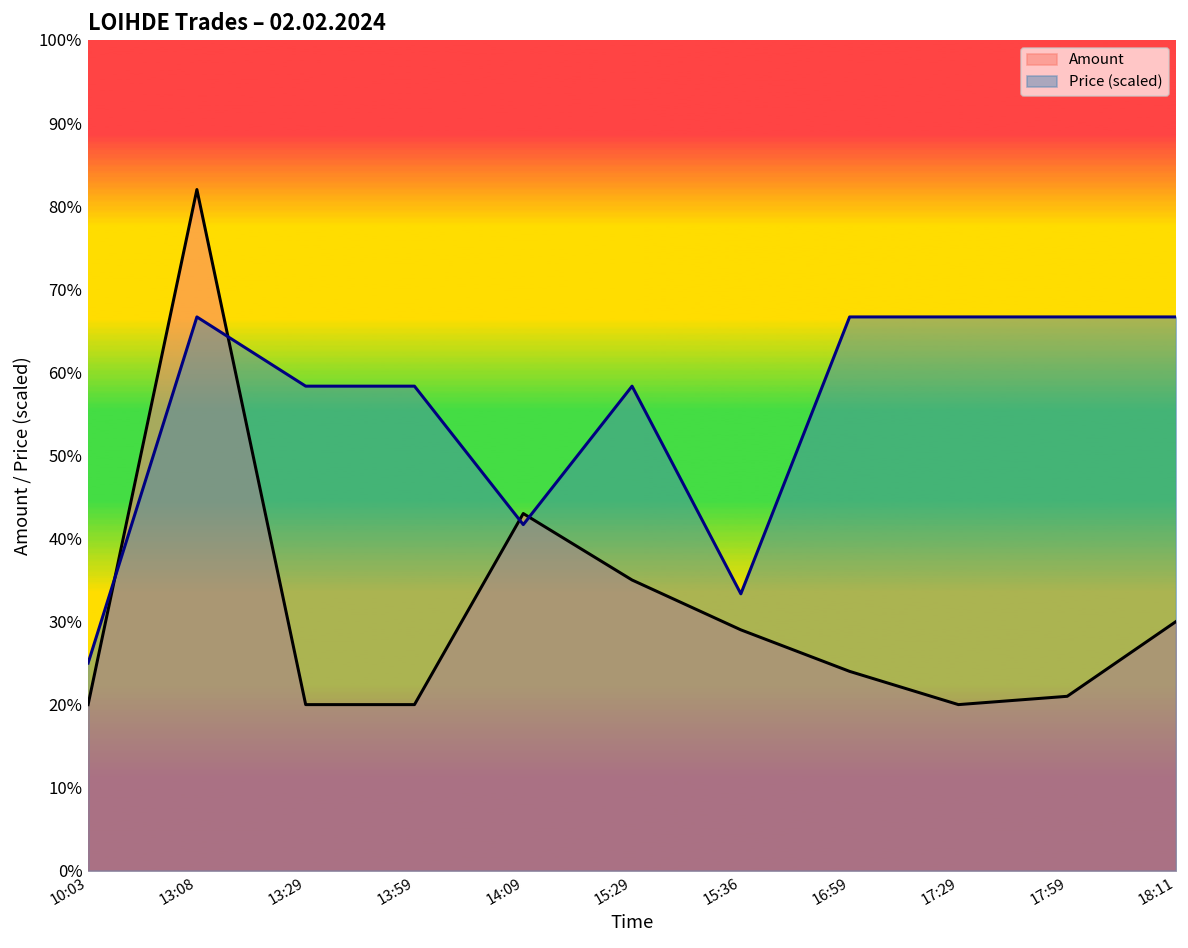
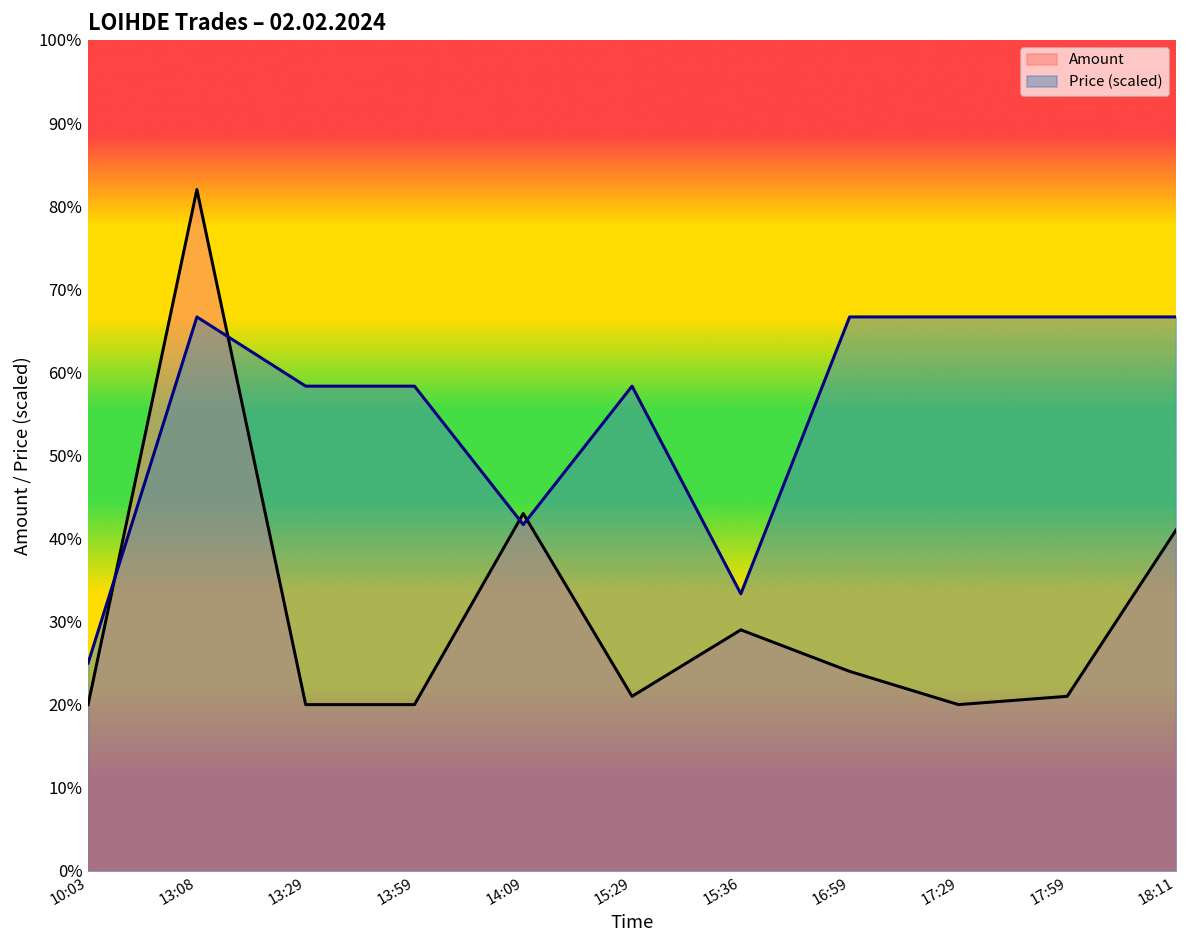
  {
    "Amount": {
      "10:03": "20%",
      "13:08": "82%",
      "13:29": "20%",
      "13:59": "20%",
      "14:09": "43%",
-     "15:29": "35%",
+     "15:29": "21%",
      "15:36": "29%",
      "16:59": "24%",
      "17:29": "20%",
      "17:59": "21%",
-     "18:11": "30%"
+     "18:11": "41%"
    },
    "Price (scaled)": {
      "10:03": "25%",
      "13:08": "67%",
      "13:29": "58%",
      "13:59": "58%",
      "14:09": "42%",
      "15:29": "58%",
      "15:36": "33%",
      "16:59": "67%",
      "17:29": "67%",
      "17:59": "67%",
      "18:11": "67%"
    }
  }
